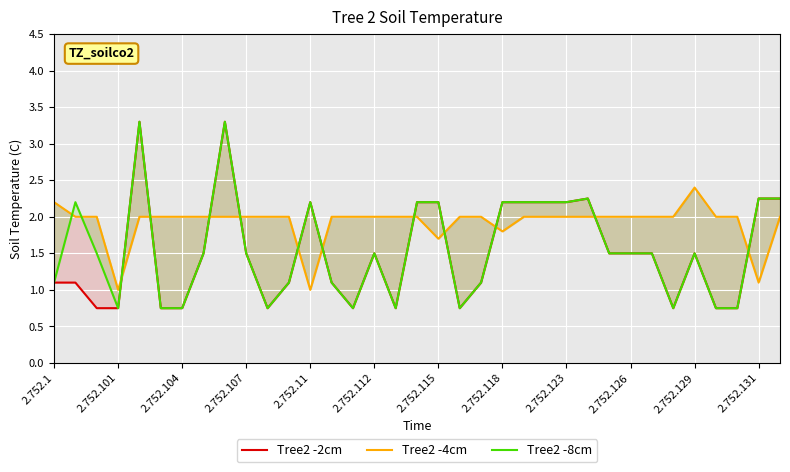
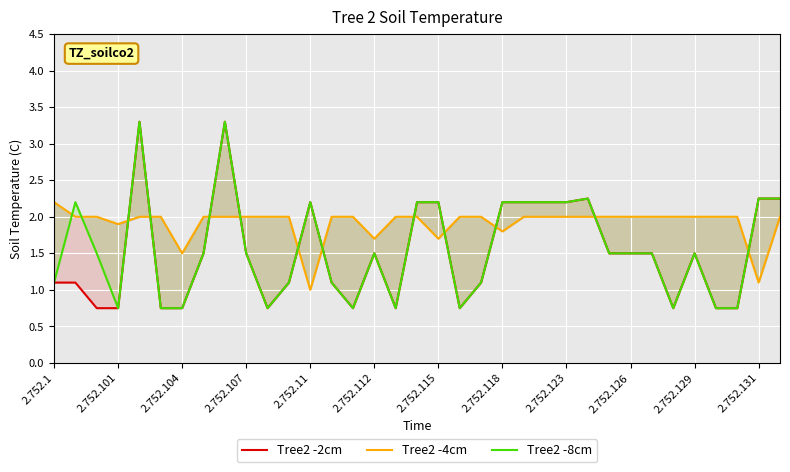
  {
    "Tree2 -4cm": {
-     "2.752.101": 1.0,
-     "2.752.104": 2.0,
+     "2.752.101": 1.9,
+     "2.752.104": 1.5,
      "2.752.11": 1.0,
-     "2.752.112": 2.0,
+     "2.752.112": 1.7,
      "2.752.115": 1.7,
      "2.752.118": 1.8,
      "2.752.123": 2.0,
-     "2.752.129": 2.4,
+     "2.752.129": 2.0,
      "2.752.131": 1.1
    }
  }
